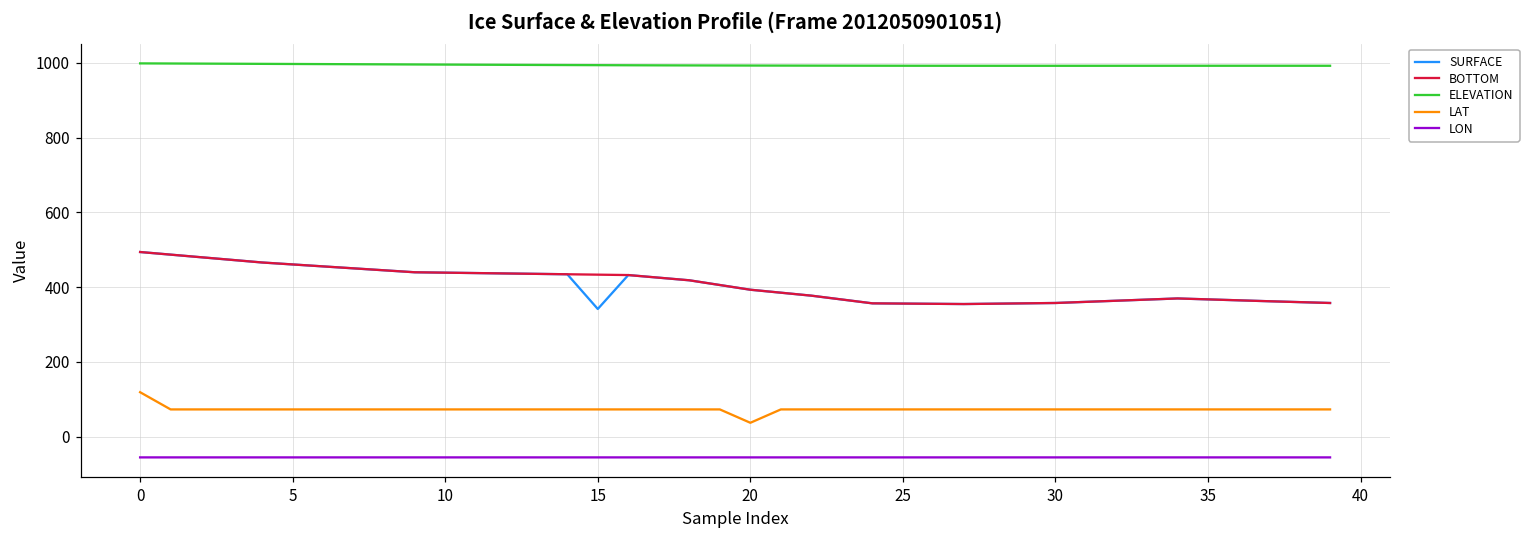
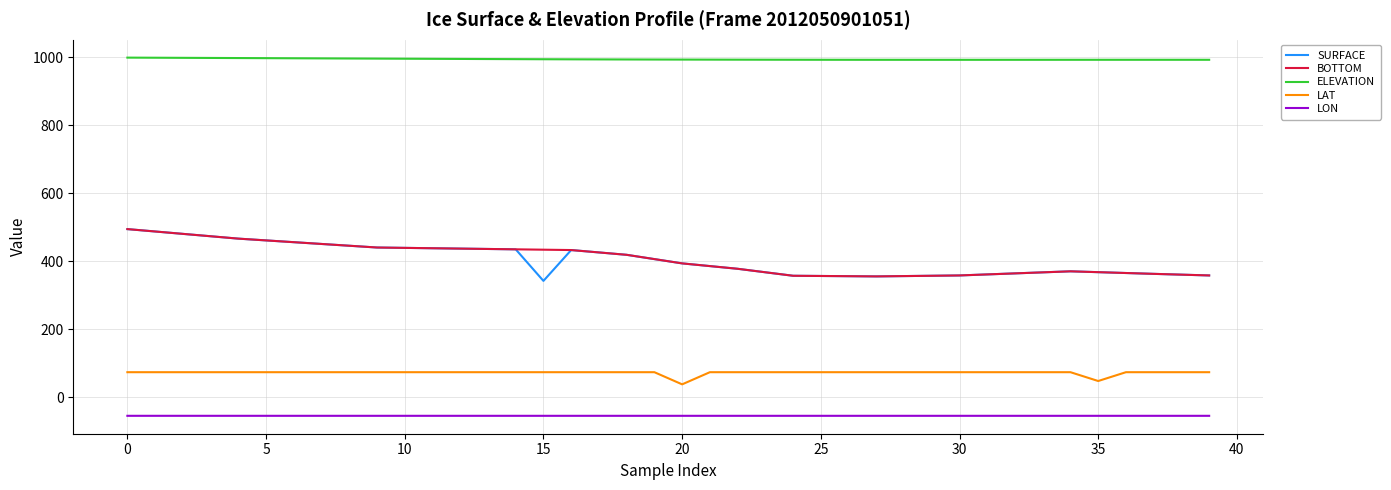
  {
    "SURFACE": {
      "15": 340
    },
    "BOTTOM": {
      "15": 430
    },
    "ELEVATION": {
      "0": 1000,
      "5": 1000,
      "10": 1000,
      "15": 990,
      "20": 990,
      "25": 990,
      "30": 990,
      "35": 990
    },
    "LAT": {
-     "0": 120,
+     "0": 70,
      "5": 70,
      "10": 70,
      "15": 70,
      "20": 40,
      "25": 70,
      "30": 70,
-     "35": 70
+     "35": 50
    },
    "LON": {
      "0": -60,
      "5": -60,
      "10": -60,
      "15": -60,
      "20": -60,
      "25": -60,
      "30": -60,
      "35": -60
    }
  }
